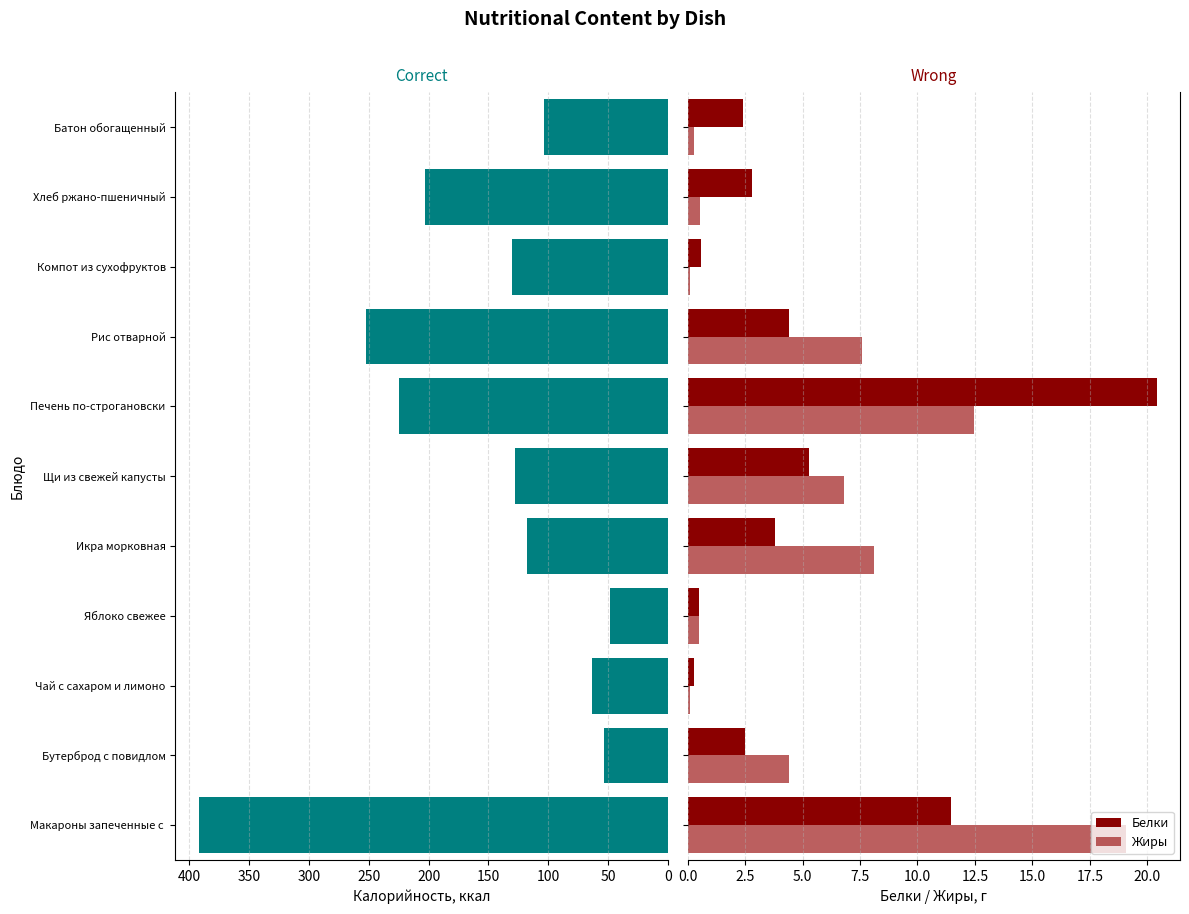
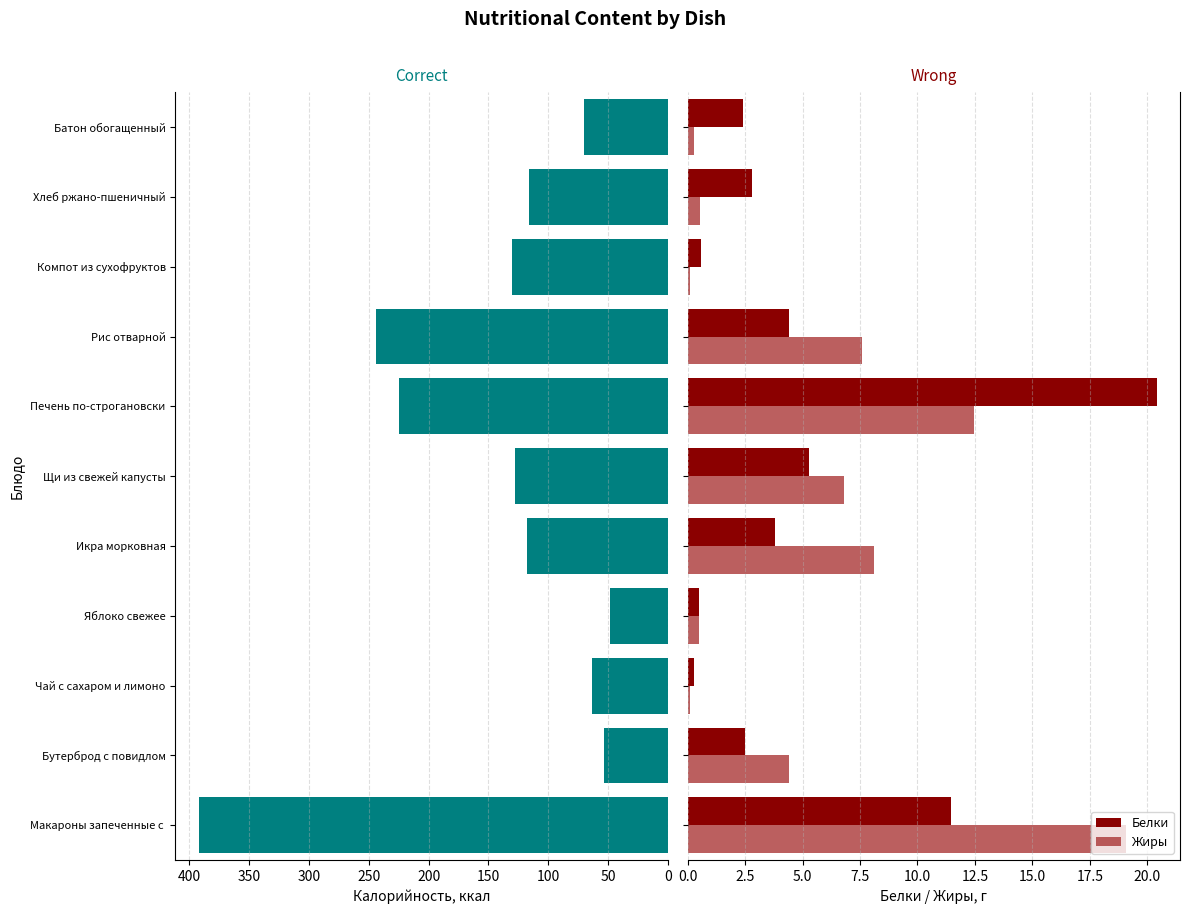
  {
    "Correct": {
-     "Батон обогащенный": 103,
-     "Хлеб ржано-пшеничный": 203,
+     "Батон обогащенный": 71,
+     "Хлеб ржано-пшеничный": 116,
      "Компот из сухофруктов": 130,
-     "Рис отварной": 252,
+     "Рис отварной": 244,
      "Печень по-строгановски": 225,
      "Щи из свежей капусты": 128,
      "Икра морковная": 118,
      "Яблоко свежее": 48,
      "Чай с сахаром и лимоно": 63,
      "Бутерброд с повидлом": 54,
      "Макароны запеченные с": 392
    }
  }
